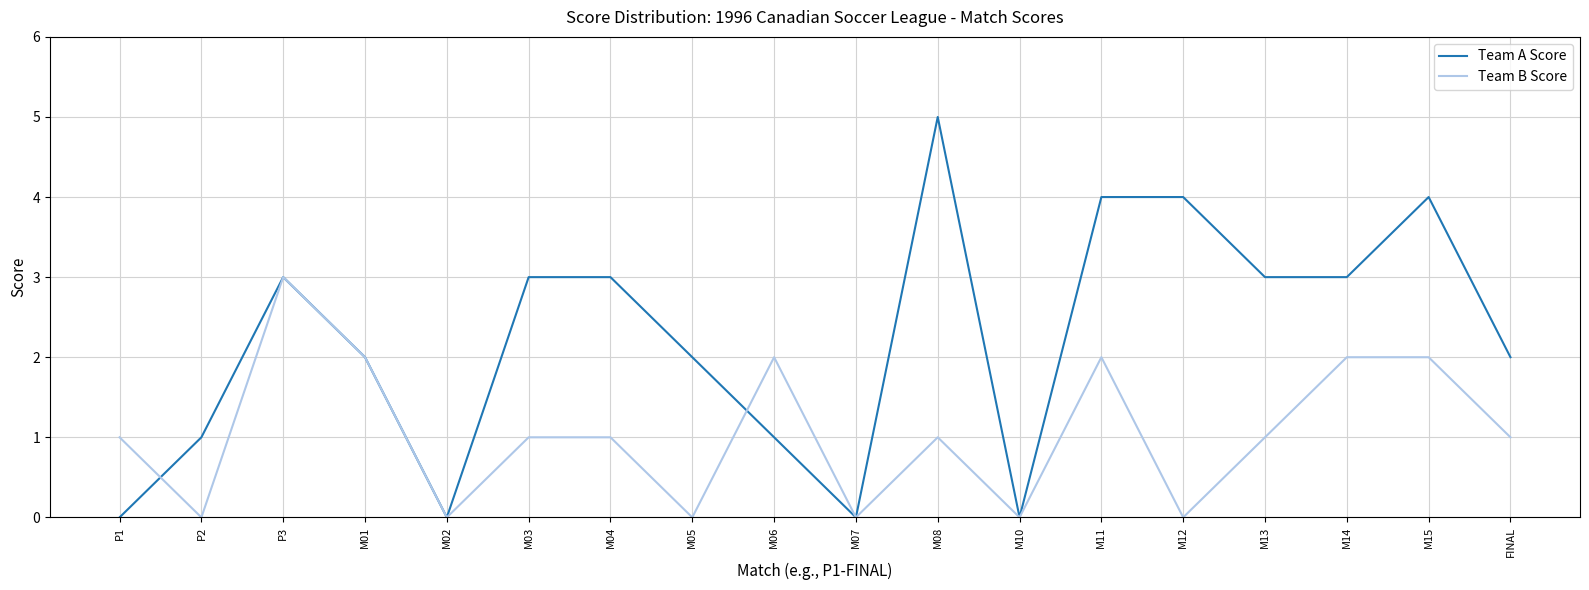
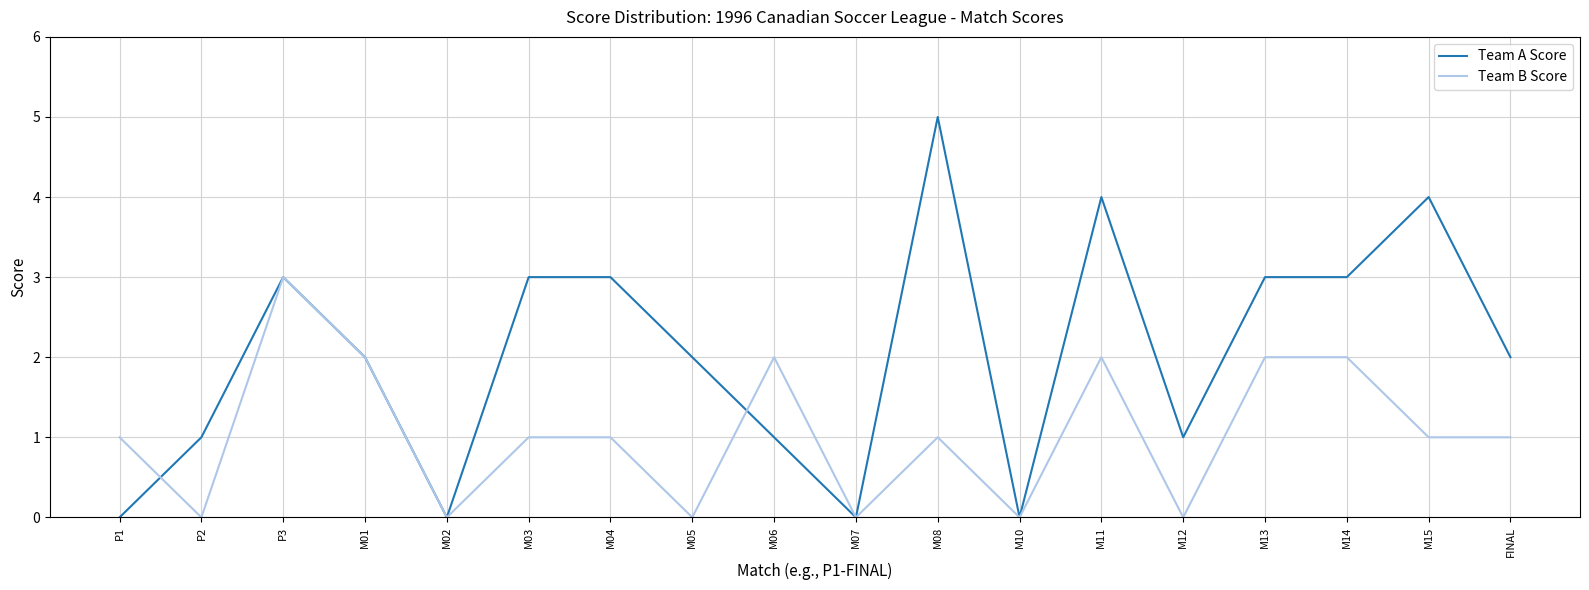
  {
    "Team A Score": {
      "P1": 0,
      "P2": 1,
      "M03": 3,
      "M04": 3,
      "M05": 2,
      "M06": 1,
      "M08": 5,
      "M11": 4,
-     "M12": 4,
+     "M12": 1,
      "M13": 3,
      "M14": 3,
      "M15": 4,
      "FINAL": 2
    },
    "Team B Score": {
      "P1": 1,
      "P2": 0,
      "M03": 1,
      "M04": 1,
      "M05": 0,
      "M06": 2,
      "M08": 1,
      "M11": 2,
      "M12": 0,
-     "M13": 1,
+     "M13": 2,
      "M14": 2,
-     "M15": 2,
+     "M15": 1,
      "FINAL": 1
    }
  }
